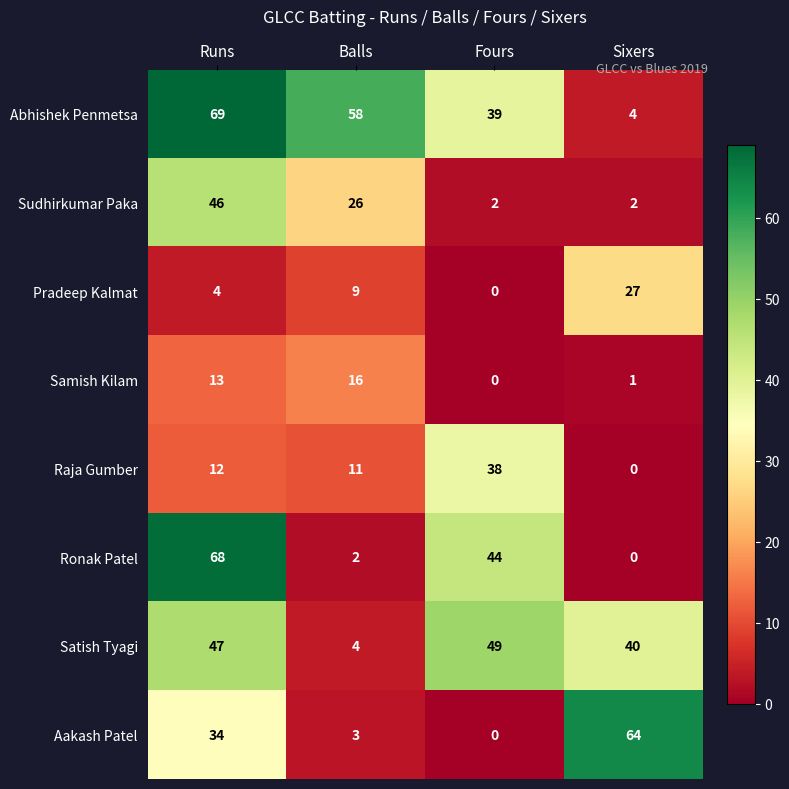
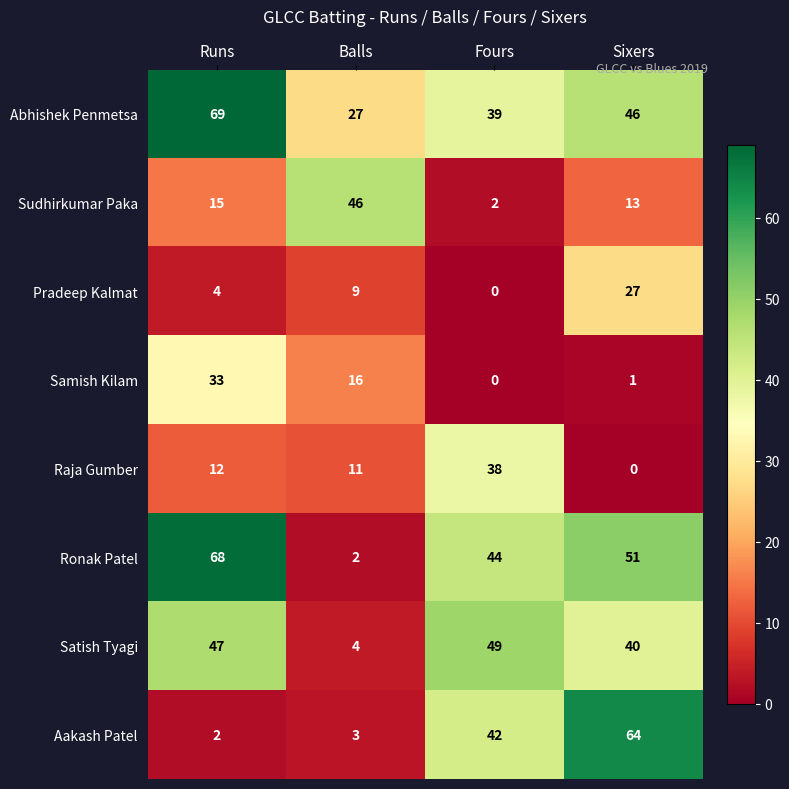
  {
    "Abhishek Penmetsa": {
      "Runs": 69,
-     "Balls": 58,
+     "Balls": 27,
      "Fours": 39,
-     "Sixers": 4
+     "Sixers": 46
    },
    "Sudhirkumar Paka": {
-     "Runs": 46,
-     "Balls": 26,
+     "Runs": 15,
+     "Balls": 46,
      "Fours": 2,
-     "Sixers": 2
+     "Sixers": 13
    },
    "Pradeep Kalmat": {
      "Runs": 4,
      "Balls": 9,
      "Fours": 0,
      "Sixers": 27
    },
    "Samish Kilam": {
-     "Runs": 13,
+     "Runs": 33,
      "Balls": 16,
      "Fours": 0,
      "Sixers": 1
    },
    "Raja Gumber": {
      "Runs": 12,
      "Balls": 11,
      "Fours": 38,
      "Sixers": 0
    },
    "Ronak Patel": {
      "Runs": 68,
      "Balls": 2,
      "Fours": 44,
-     "Sixers": 0
+     "Sixers": 51
    },
    "Satish Tyagi": {
      "Runs": 47,
      "Balls": 4,
      "Fours": 49,
      "Sixers": 40
    },
    "Aakash Patel": {
-     "Runs": 34,
+     "Runs": 2,
      "Balls": 3,
-     "Fours": 0,
+     "Fours": 42,
      "Sixers": 64
    }
  }
